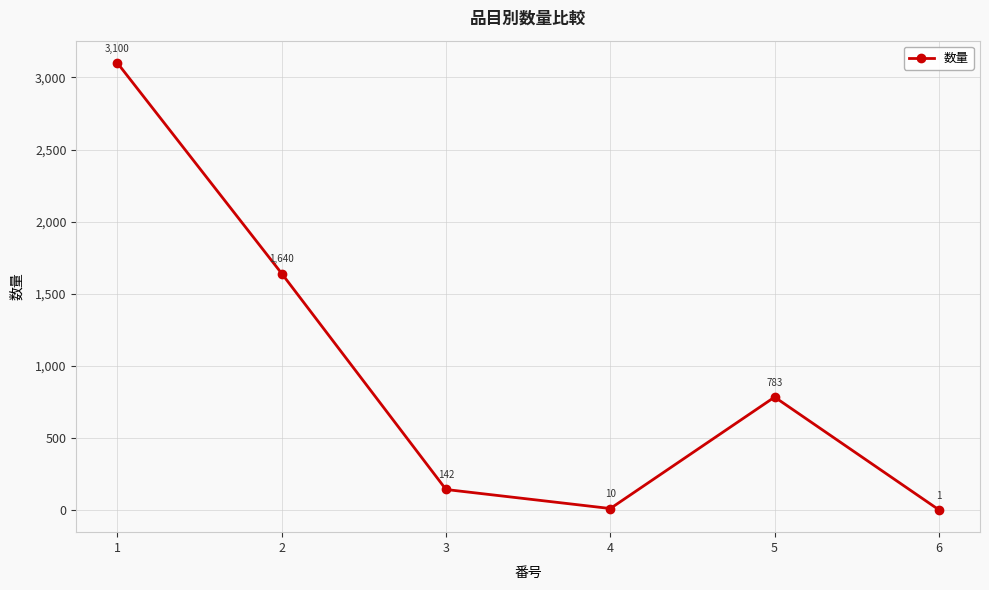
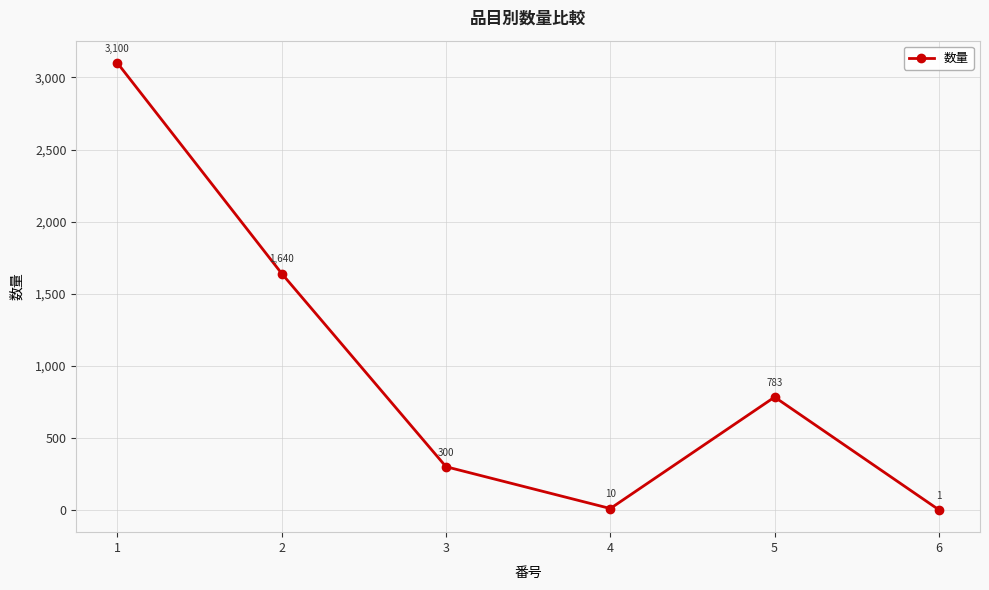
  {
    "1": "3,100",
    "2": "1,640",
-   "3": "142",
+   "3": "300",
    "4": "10",
    "5": "783",
    "6": "1"
  }
